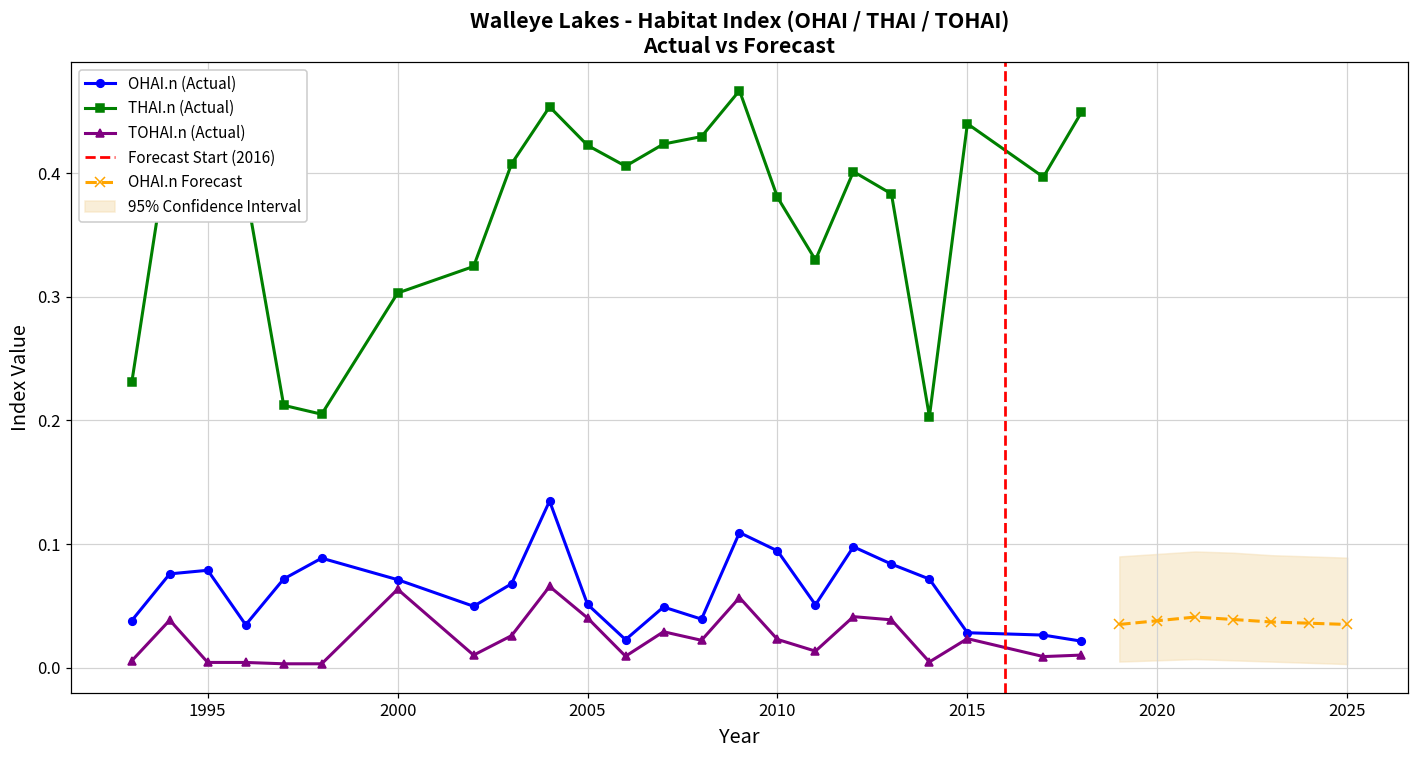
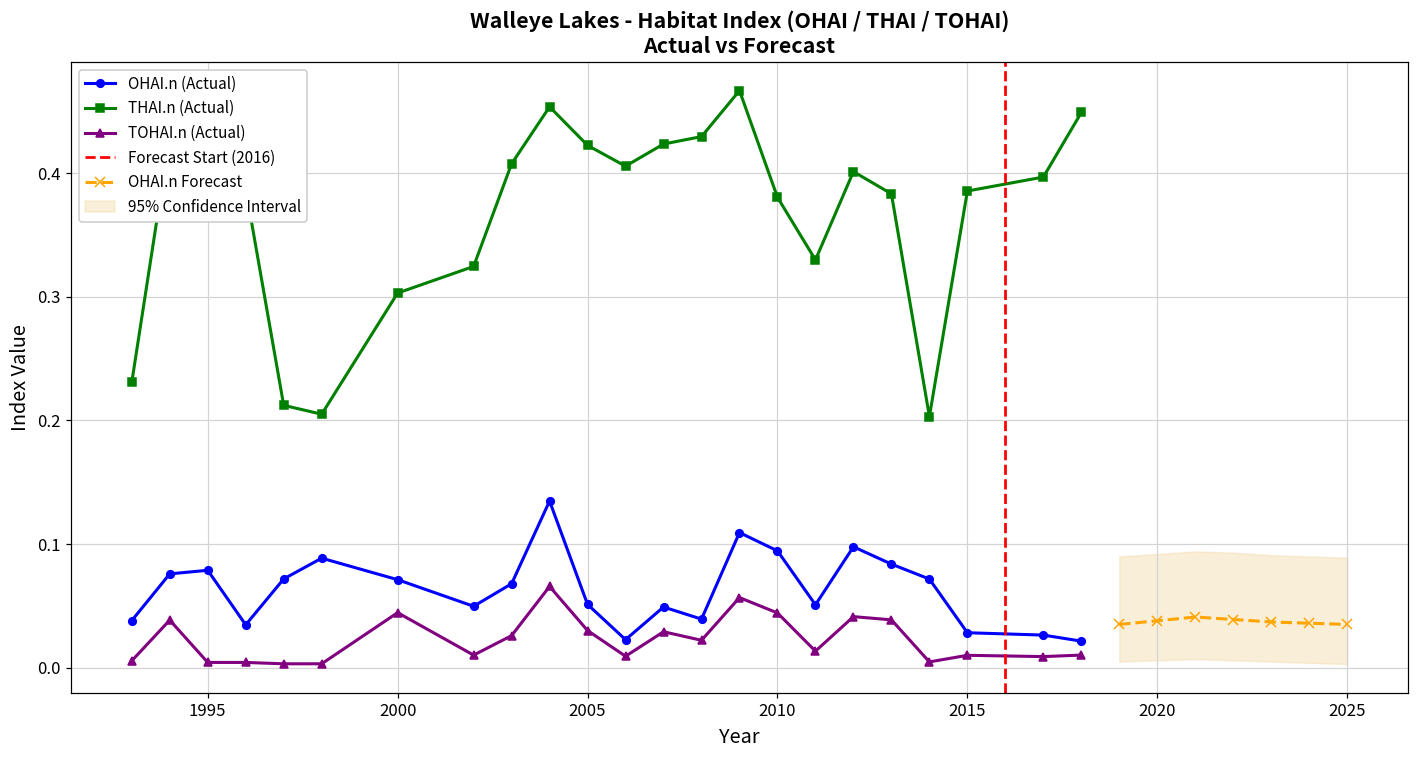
  {
    "OHAI.n (Actual)": {
      "1995": 0.079,
      "2000": 0.071,
      "2005": 0.051,
      "2010": 0.095,
      "2015": 0.028
    },
    "THAI.n (Actual)": {
      "2000": 0.303,
      "2005": 0.422,
      "2010": 0.380,
-     "2015": 0.440
+     "2015": 0.386
    },
    "TOHAI.n (Actual)": {
      "1995": 0.004,
-     "2000": 0.063,
-     "2005": 0.040,
-     "2010": 0.023,
-     "2015": 0.024
+     "2000": 0.045,
+     "2005": 0.030,
+     "2010": 0.044,
+     "2015": 0.010
    },
    "OHAI.n Forecast": {
      "2020": 0.038,
      "2025": 0.035
    }
  }
